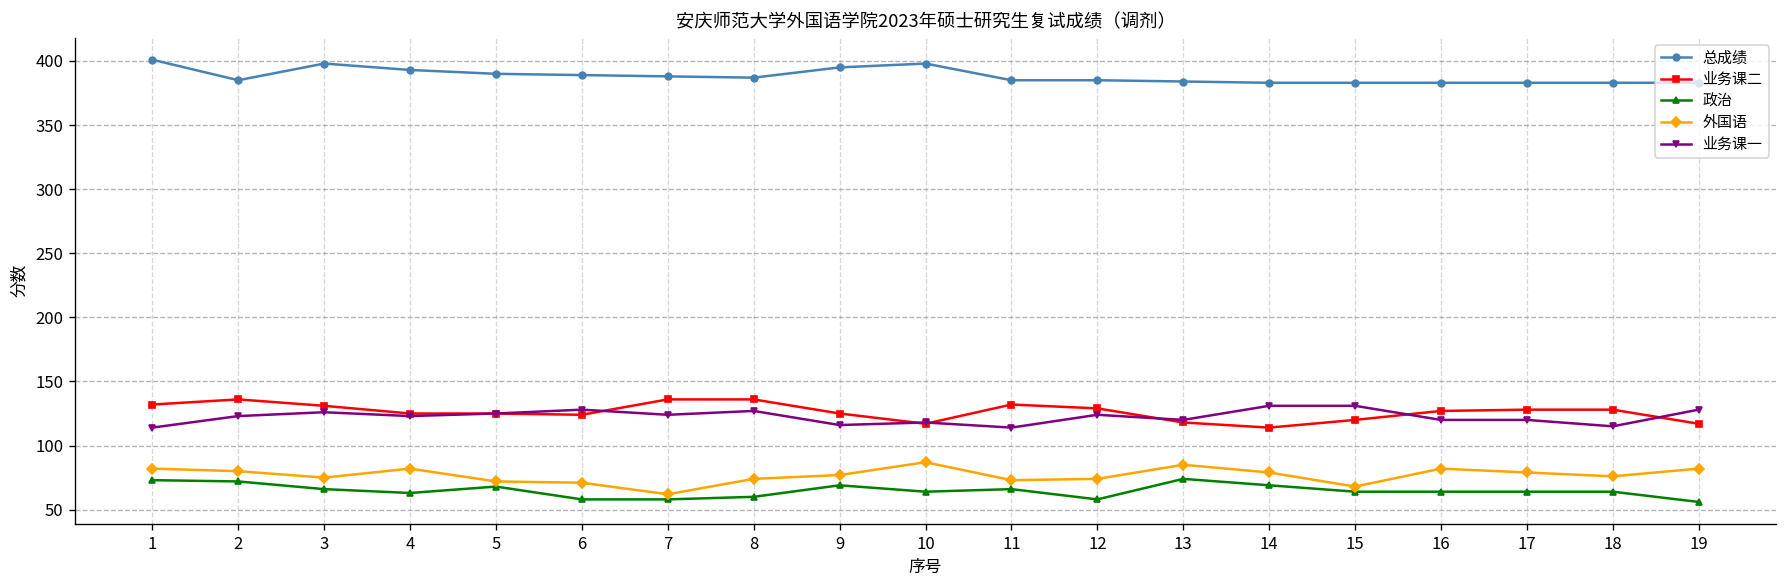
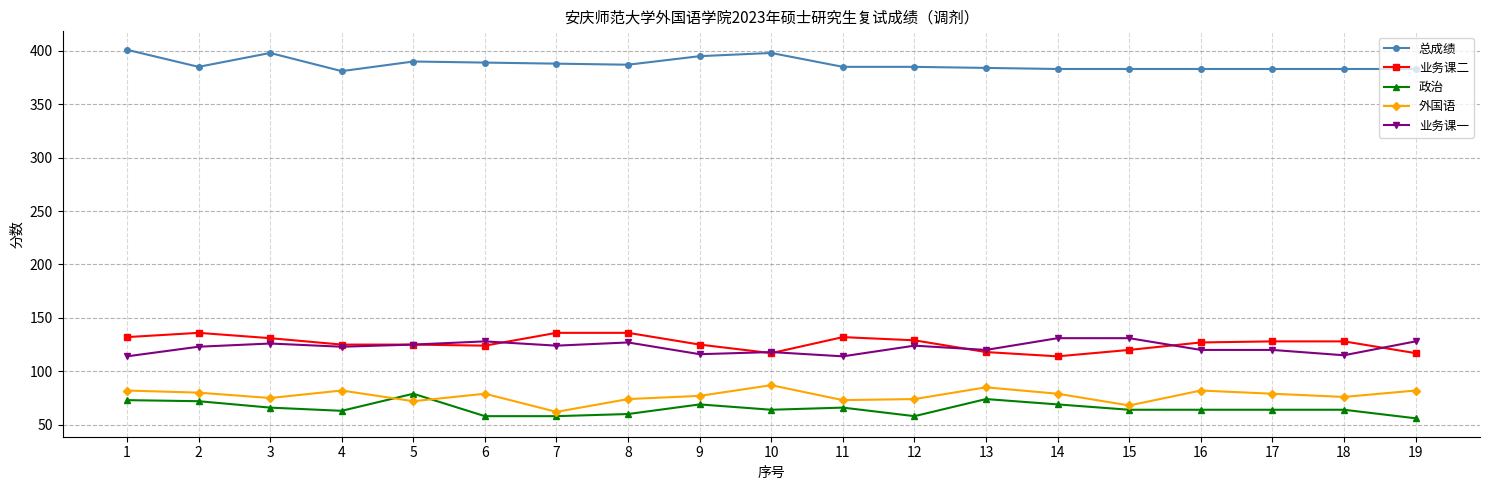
  {
    "总成绩": {
      "1": 401,
      "2": 385,
      "3": 398,
-     "4": 393,
+     "4": 381,
      "5": 390,
      "6": 389,
      "7": 388,
      "8": 387,
      "9": 395,
      "10": 398,
      "11": 385,
      "12": 385,
      "13": 384,
      "14": 383,
      "15": 383,
      "16": 383,
      "17": 383,
      "18": 383
    },
    "业务课二": {
      "1": 132,
      "2": 136,
      "3": 131,
      "6": 124,
      "7": 136,
      "8": 136,
      "9": 125,
      "11": 132,
      "12": 129,
      "14": 114,
      "15": 120,
      "16": 127,
      "17": 128,
      "18": 128,
      "19": 117
    },
    "政治": {
      "1": 73,
      "2": 72,
      "3": 66,
      "4": 63,
-     "5": 68,
+     "5": 79,
      "6": 58,
      "7": 58,
      "8": 60,
      "9": 69,
      "10": 64,
      "11": 66,
      "12": 58,
      "13": 74,
      "14": 69,
      "15": 64,
      "16": 64,
      "17": 64,
      "18": 64,
      "19": 56
    },
    "外国语": {
      "1": 82,
      "2": 80,
      "3": 75,
      "4": 82,
      "5": 72,
-     "6": 71,
+     "6": 79,
      "7": 62,
      "8": 74,
      "9": 77,
      "10": 87,
      "11": 73,
      "12": 74,
      "13": 85,
      "14": 79,
      "15": 68,
      "16": 82,
      "17": 79,
      "18": 76,
      "19": 82
    },
    "业务课一": {
      "1": 114,
      "2": 123,
      "3": 126,
      "6": 128,
      "7": 124,
      "8": 127,
      "9": 116,
      "11": 114,
      "12": 124,
      "14": 131,
      "15": 131,
      "16": 120,
      "17": 120,
      "18": 115,
      "19": 128
    }
  }
